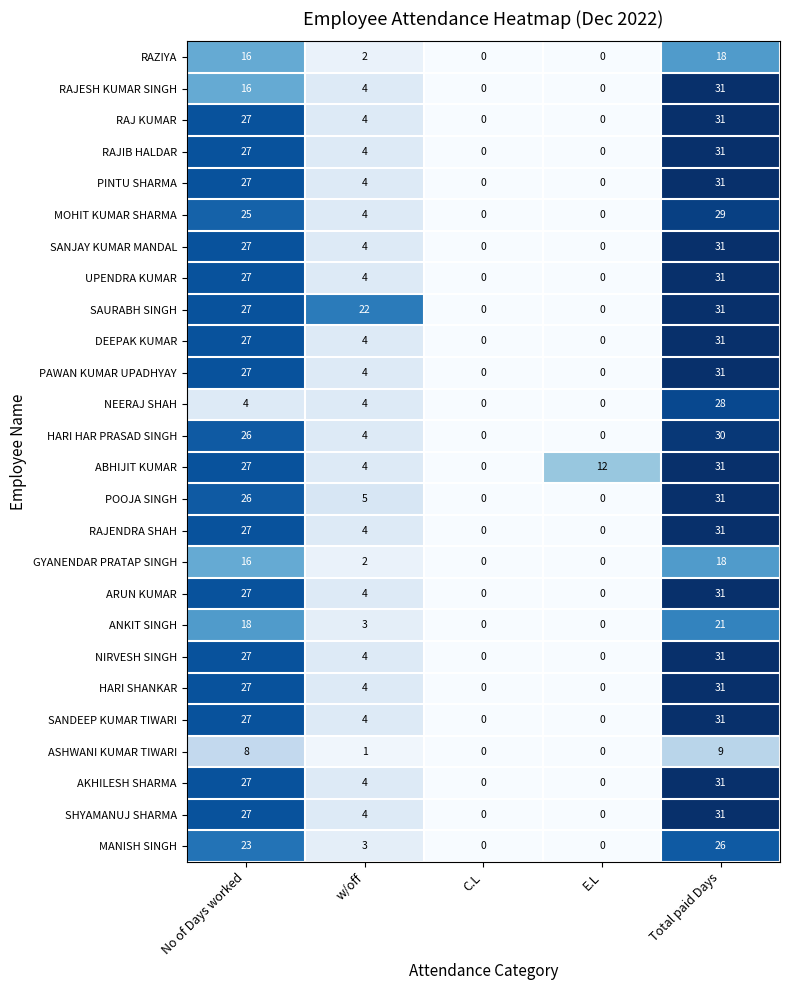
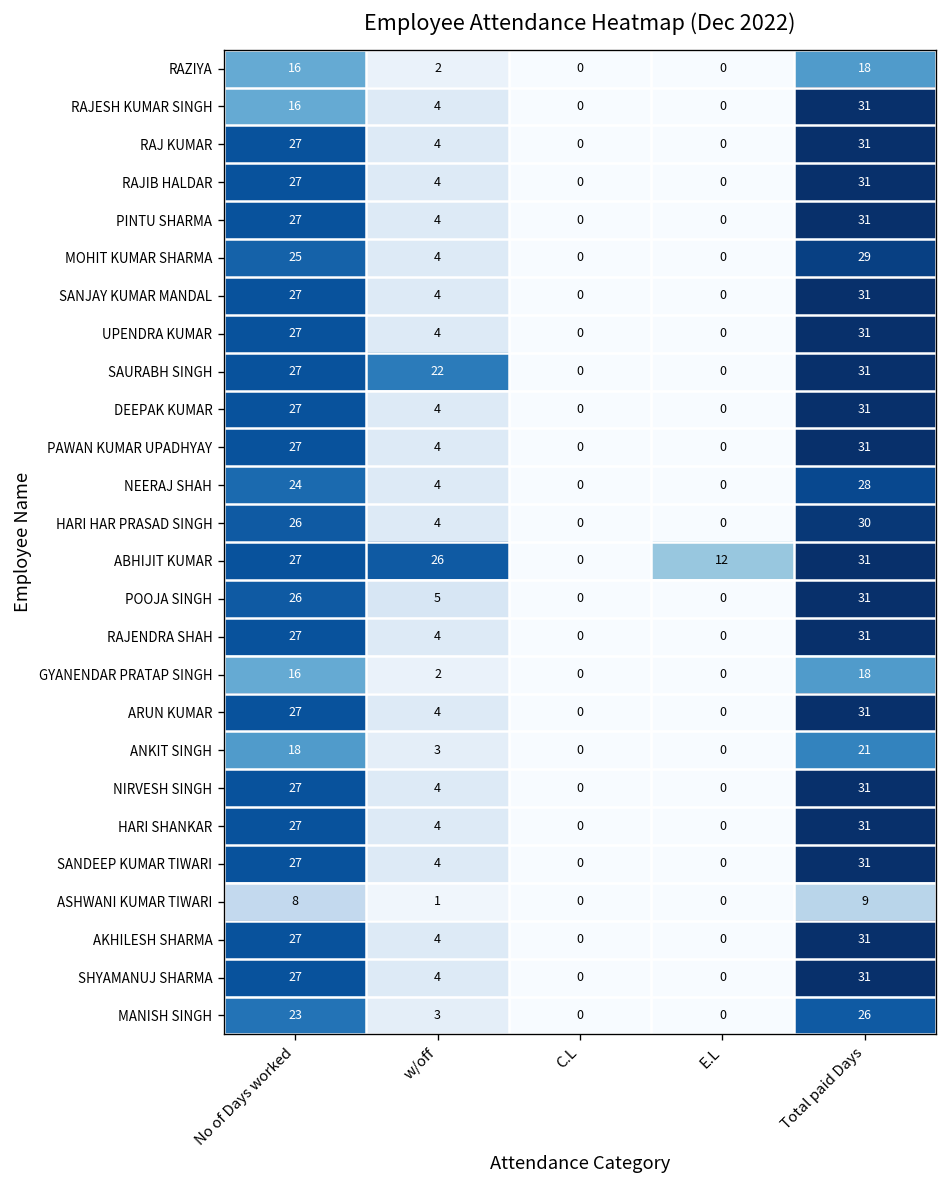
  {
    "RAZIYA": {
      "No of Days worked": 16,
      "w/off": 2,
      "C.L": 0,
      "E.L": 0,
      "Total paid Days": 18
    },
    "RAJESH KUMAR SINGH": {
      "No of Days worked": 16,
      "w/off": 4,
      "C.L": 0,
      "E.L": 0,
      "Total paid Days": 31
    },
    "RAJ KUMAR": {
      "No of Days worked": 27,
      "w/off": 4,
      "C.L": 0,
      "E.L": 0,
      "Total paid Days": 31
    },
    "RAJIB HALDAR": {
      "No of Days worked": 27,
      "w/off": 4,
      "C.L": 0,
      "E.L": 0,
      "Total paid Days": 31
    },
    "PINTU SHARMA": {
      "No of Days worked": 27,
      "w/off": 4,
      "C.L": 0,
      "E.L": 0,
      "Total paid Days": 31
    },
    "MOHIT KUMAR SHARMA": {
      "No of Days worked": 25,
      "w/off": 4,
      "C.L": 0,
      "E.L": 0,
      "Total paid Days": 29
    },
    "SANJAY KUMAR MANDAL": {
      "No of Days worked": 27,
      "w/off": 4,
      "C.L": 0,
      "E.L": 0,
      "Total paid Days": 31
    },
    "UPENDRA KUMAR": {
      "No of Days worked": 27,
      "w/off": 4,
      "C.L": 0,
      "E.L": 0,
      "Total paid Days": 31
    },
    "SAURABH SINGH": {
      "No of Days worked": 27,
      "w/off": 22,
      "C.L": 0,
      "E.L": 0,
      "Total paid Days": 31
    },
    "DEEPAK KUMAR": {
      "No of Days worked": 27,
      "w/off": 4,
      "C.L": 0,
      "E.L": 0,
      "Total paid Days": 31
    },
    "PAWAN KUMAR UPADHYAY": {
      "No of Days worked": 27,
      "w/off": 4,
      "C.L": 0,
      "E.L": 0,
      "Total paid Days": 31
    },
    "NEERAJ SHAH": {
-     "No of Days worked": 4,
+     "No of Days worked": 24,
      "w/off": 4,
      "C.L": 0,
      "E.L": 0,
      "Total paid Days": 28
    },
    "HARI HAR PRASAD SINGH": {
      "No of Days worked": 26,
      "w/off": 4,
      "C.L": 0,
      "E.L": 0,
      "Total paid Days": 30
    },
    "ABHIJIT KUMAR": {
      "No of Days worked": 27,
-     "w/off": 4,
+     "w/off": 26,
      "C.L": 0,
      "E.L": 12,
      "Total paid Days": 31
    },
    "POOJA SINGH": {
      "No of Days worked": 26,
      "w/off": 5,
      "C.L": 0,
      "E.L": 0,
      "Total paid Days": 31
    },
    "RAJENDRA SHAH": {
      "No of Days worked": 27,
      "w/off": 4,
      "C.L": 0,
      "E.L": 0,
      "Total paid Days": 31
    },
    "GYANENDAR PRATAP SINGH": {
      "No of Days worked": 16,
      "w/off": 2,
      "C.L": 0,
      "E.L": 0,
      "Total paid Days": 18
    },
    "ARUN KUMAR": {
      "No of Days worked": 27,
      "w/off": 4,
      "C.L": 0,
      "E.L": 0,
      "Total paid Days": 31
    },
    "ANKIT SINGH": {
      "No of Days worked": 18,
      "w/off": 3,
      "C.L": 0,
      "E.L": 0,
      "Total paid Days": 21
    },
    "NIRVESH SINGH": {
      "No of Days worked": 27,
      "w/off": 4,
      "C.L": 0,
      "E.L": 0,
      "Total paid Days": 31
    },
    "HARI SHANKAR": {
      "No of Days worked": 27,
      "w/off": 4,
      "C.L": 0,
      "E.L": 0,
      "Total paid Days": 31
    },
    "SANDEEP KUMAR TIWARI": {
      "No of Days worked": 27,
      "w/off": 4,
      "C.L": 0,
      "E.L": 0,
      "Total paid Days": 31
    },
    "ASHWANI KUMAR TIWARI": {
      "No of Days worked": 8,
      "w/off": 1,
      "C.L": 0,
      "E.L": 0,
      "Total paid Days": 9
    },
    "AKHILESH SHARMA": {
      "No of Days worked": 27,
      "w/off": 4,
      "C.L": 0,
      "E.L": 0,
      "Total paid Days": 31
    },
    "SHYAMANUJ SHARMA": {
      "No of Days worked": 27,
      "w/off": 4,
      "C.L": 0,
      "E.L": 0,
      "Total paid Days": 31
    },
    "MANISH SINGH": {
      "No of Days worked": 23,
      "w/off": 3,
      "C.L": 0,
      "E.L": 0,
      "Total paid Days": 26
    }
  }
